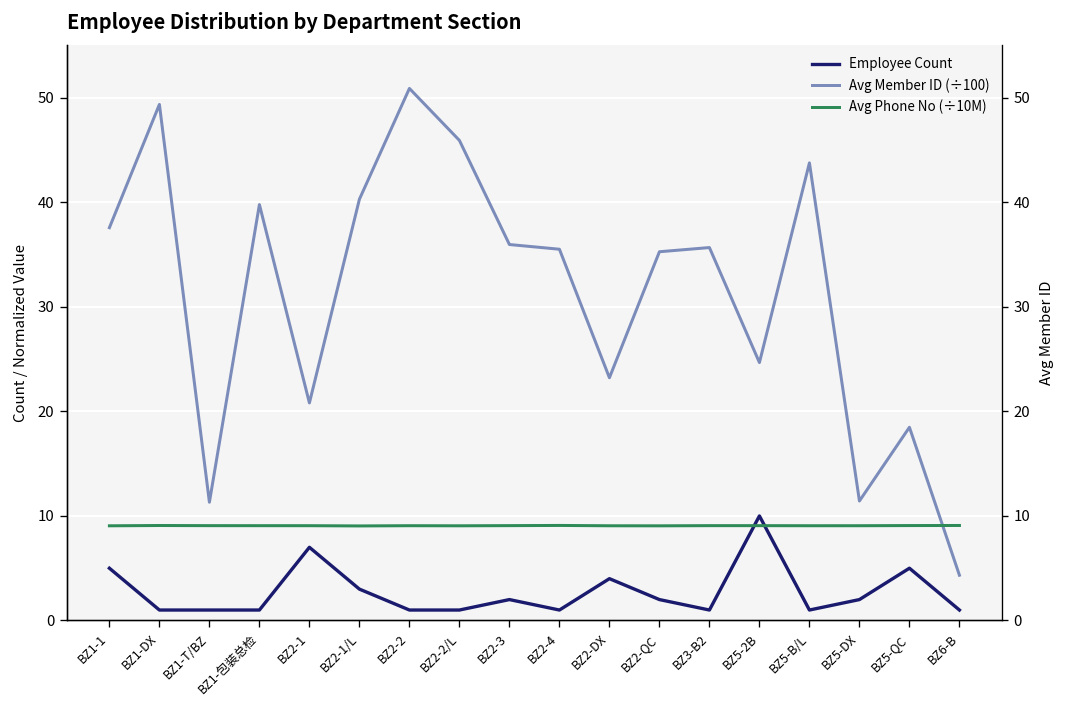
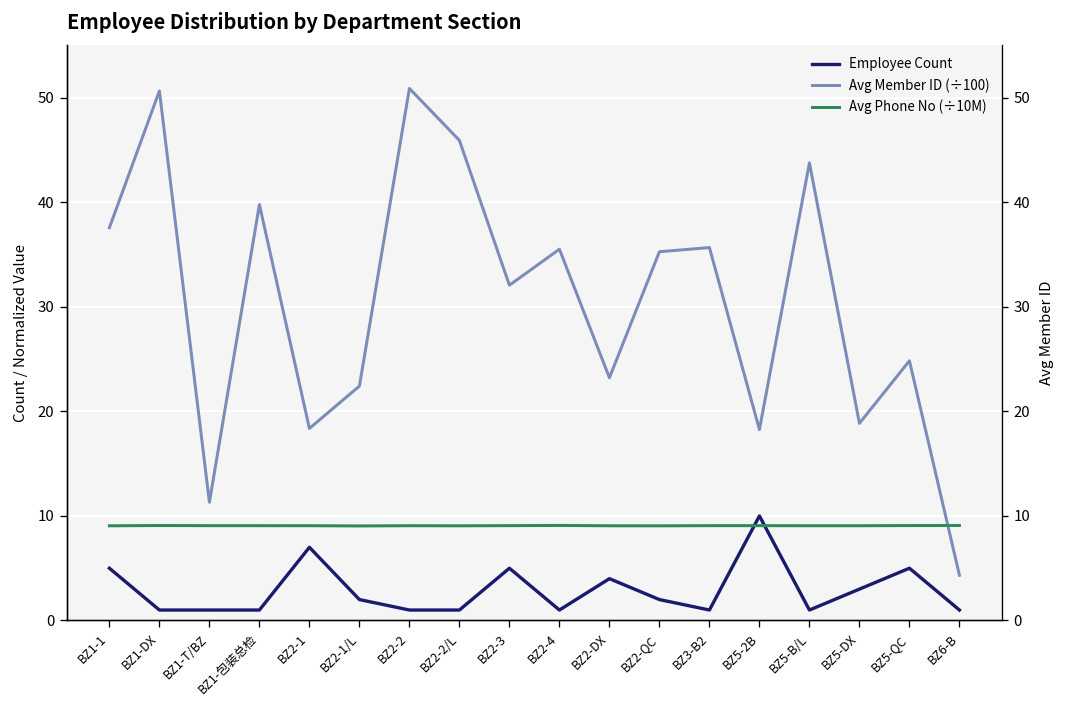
  {
    "Employee Count": {
      "BZ1-1": 5,
      "BZ1-DX": 1,
      "BZ1-T/BZ": 1,
      "BZ1-包装总检": 1,
      "BZ2-1": 7,
-     "BZ2-1/L": 3,
+     "BZ2-1/L": 2,
      "BZ2-2": 1,
      "BZ2-2/L": 1,
-     "BZ2-3": 2,
+     "BZ2-3": 5,
      "BZ2-4": 1,
      "BZ2-DX": 4,
      "BZ2-QC": 2,
      "BZ3-B2": 1,
      "BZ5-2B": 10,
      "BZ5-B/L": 1,
-     "BZ5-DX": 2,
+     "BZ5-DX": 3,
      "BZ5-QC": 5,
      "BZ6-B": 1
    },
    "Avg Member ID (÷100)": {
      "BZ1-1": 38,
-     "BZ1-DX": 49,
+     "BZ1-DX": 51,
      "BZ1-T/BZ": 11,
      "BZ1-包装总检": 40,
-     "BZ2-1": 21,
-     "BZ2-1/L": 40,
+     "BZ2-1": 18,
+     "BZ2-1/L": 22,
      "BZ2-2": 51,
      "BZ2-2/L": 46,
-     "BZ2-3": 36,
+     "BZ2-3": 32,
      "BZ2-4": 36,
      "BZ2-DX": 23,
      "BZ2-QC": 35,
      "BZ3-B2": 36,
-     "BZ5-2B": 25,
+     "BZ5-2B": 18,
      "BZ5-B/L": 44,
-     "BZ5-DX": 11,
-     "BZ5-QC": 18,
+     "BZ5-DX": 19,
+     "BZ5-QC": 25,
      "BZ6-B": 4
    },
    "Avg Phone No (÷10M)": {
      "BZ1-1": 9,
      "BZ1-DX": 9,
      "BZ1-T/BZ": 9,
      "BZ1-包装总检": 9,
      "BZ2-1": 9,
      "BZ2-1/L": 9,
      "BZ2-2": 9,
      "BZ2-2/L": 9,
      "BZ2-3": 9,
      "BZ2-4": 9,
      "BZ2-DX": 9,
      "BZ2-QC": 9,
      "BZ3-B2": 9,
      "BZ5-2B": 9,
      "BZ5-B/L": 9,
      "BZ5-DX": 9,
      "BZ5-QC": 9,
      "BZ6-B": 9
    }
  }
